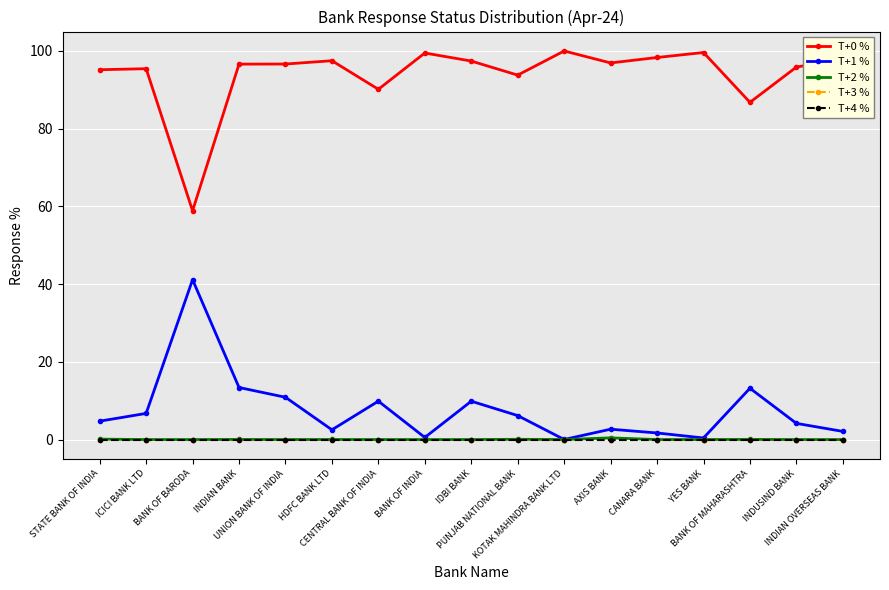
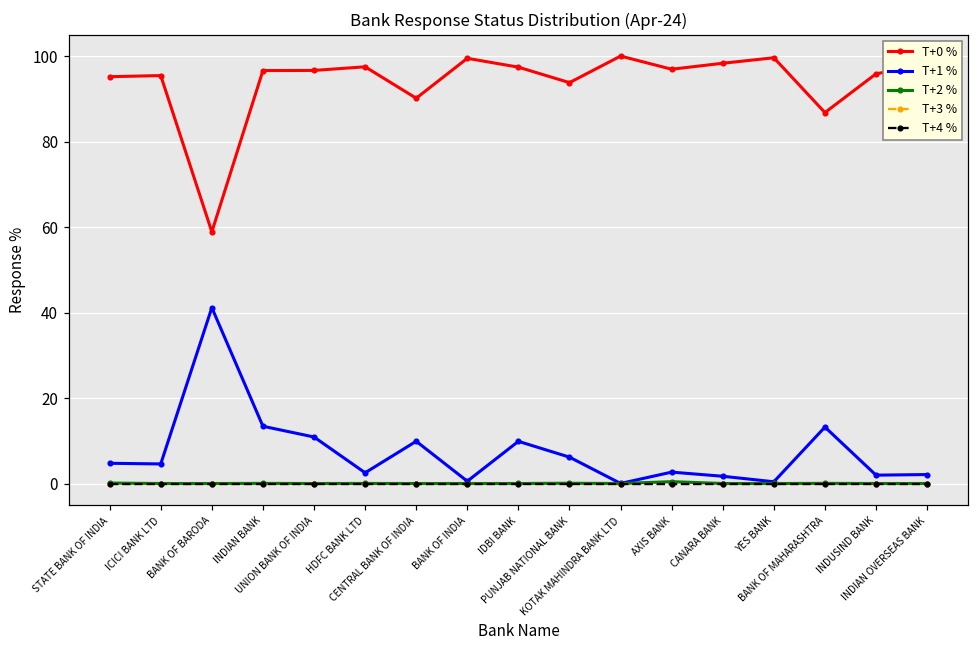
  {
    "T+0 %": {
      "STATE BANK OF INDIA": 95,
      "ICICI BANK LTD": 95,
      "BANK OF BARODA": 59,
      "INDIAN BANK": 97,
      "UNION BANK OF INDIA": 97,
      "HDFC BANK LTD": 97,
      "CENTRAL BANK OF INDIA": 90,
      "BANK OF INDIA": 99,
      "IDBI BANK": 97,
      "PUNJAB NATIONAL BANK": 94,
      "KOTAK MAHINDRA BANK LTD": 100,
      "AXIS BANK": 97,
      "CANARA BANK": 98,
      "YES BANK": 100,
      "BANK OF MAHARASHTRA": 87,
      "INDUSIND BANK": 96
    },
    "T+1 %": {
      "STATE BANK OF INDIA": 5,
-     "ICICI BANK LTD": 7,
+     "ICICI BANK LTD": 5,
      "BANK OF BARODA": 41,
      "INDIAN BANK": 13,
      "UNION BANK OF INDIA": 11,
      "HDFC BANK LTD": 3,
      "CENTRAL BANK OF INDIA": 10,
      "IDBI BANK": 10,
      "PUNJAB NATIONAL BANK": 6,
      "AXIS BANK": 3,
      "CANARA BANK": 2,
      "BANK OF MAHARASHTRA": 13,
-     "INDUSIND BANK": 4,
+     "INDUSIND BANK": 2,
      "INDIAN OVERSEAS BANK": 2
    }
  }
